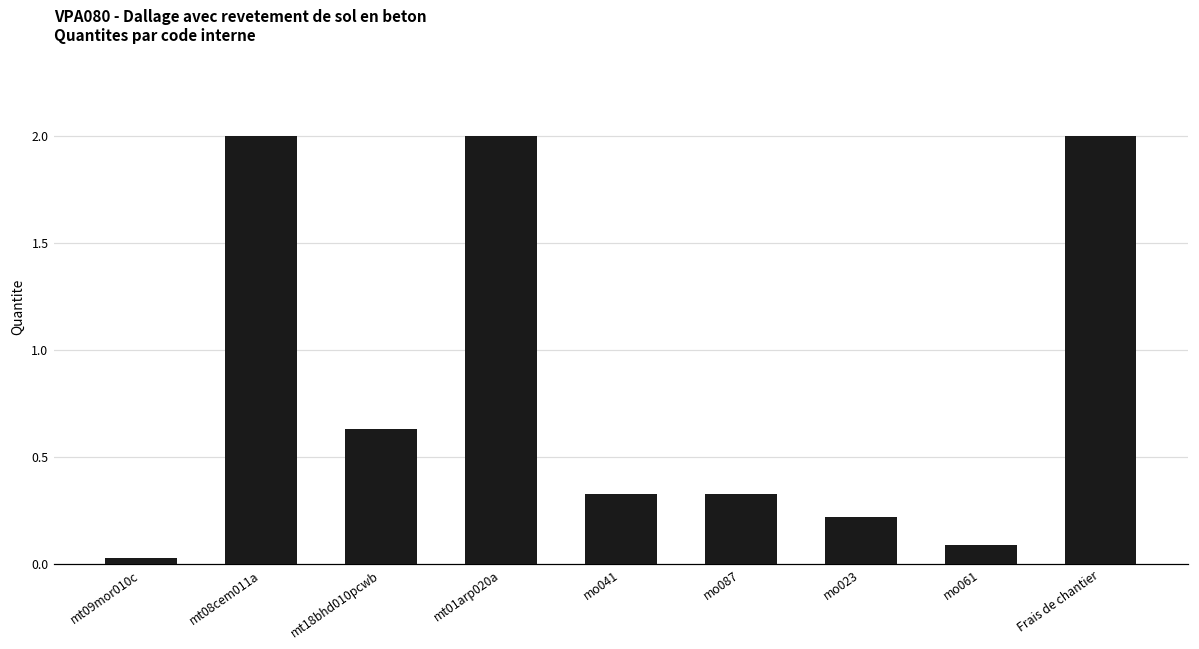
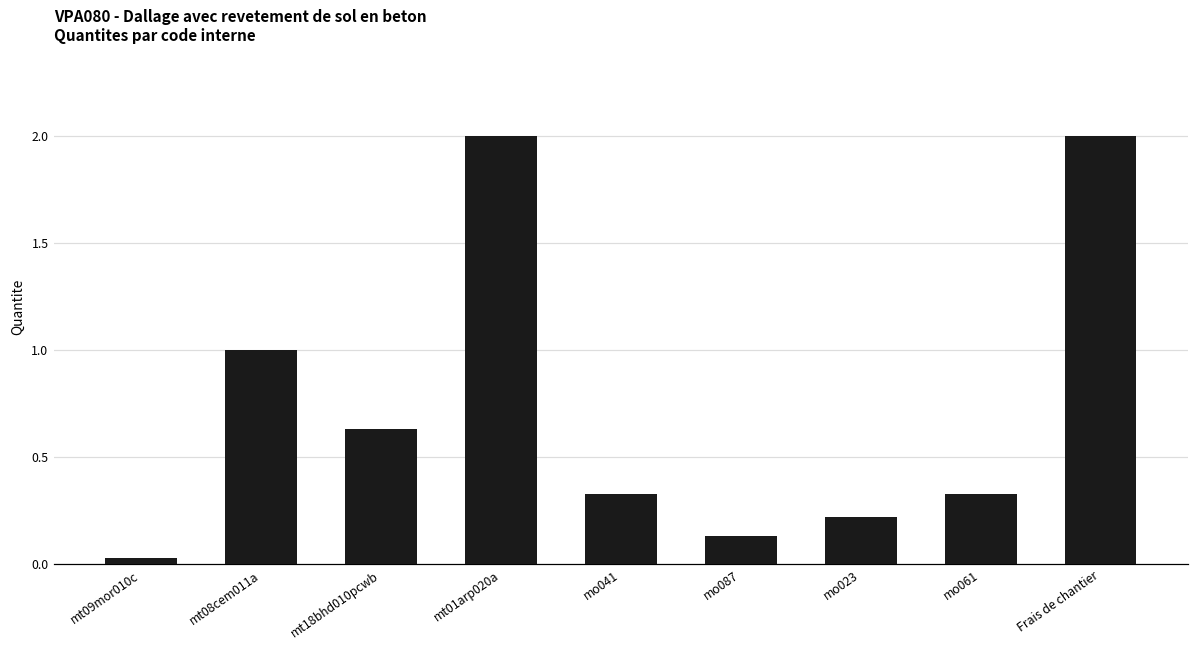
  {
    "mt09mor010c": 0.03,
-   "mt08cem011a": 2,
+   "mt08cem011a": 1,
    "mt18bhd010pcwb": 0.63,
    "mt01arp020a": 2.00,
    "mo041": 0.33,
-   "mo087": 0.33,
+   "mo087": 0.13,
    "mo023": 0.22,
-   "mo061": 0.09,
+   "mo061": 0.33,
    "Frais de chantier": 2.00
  }
